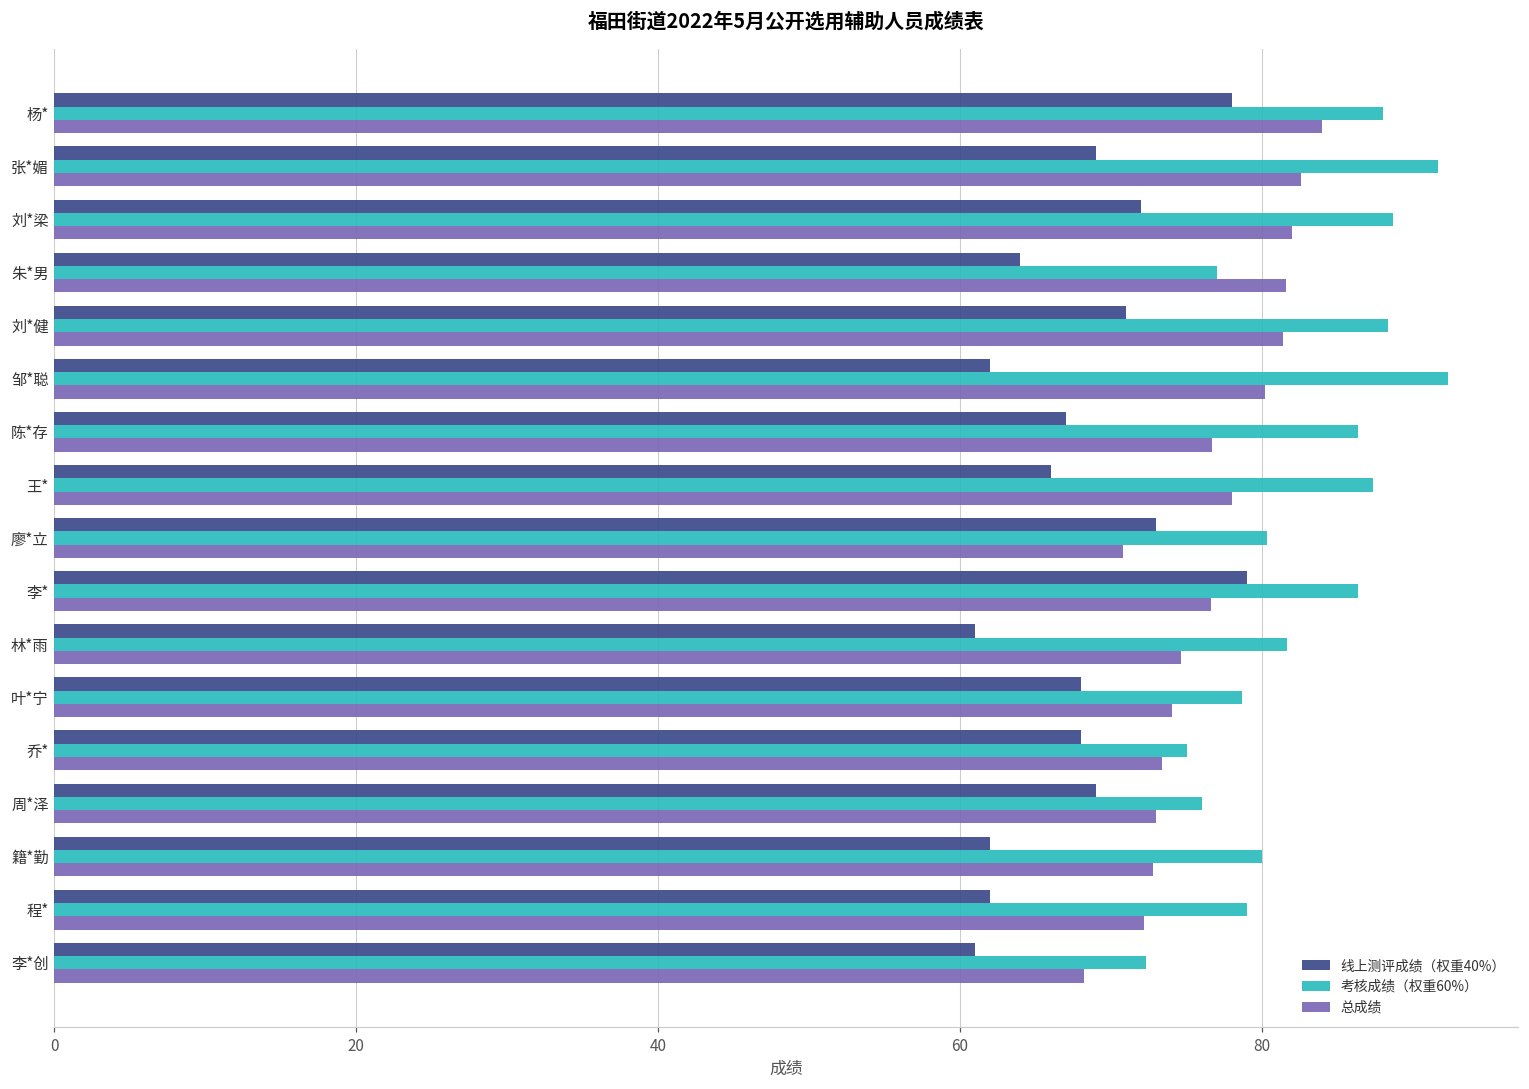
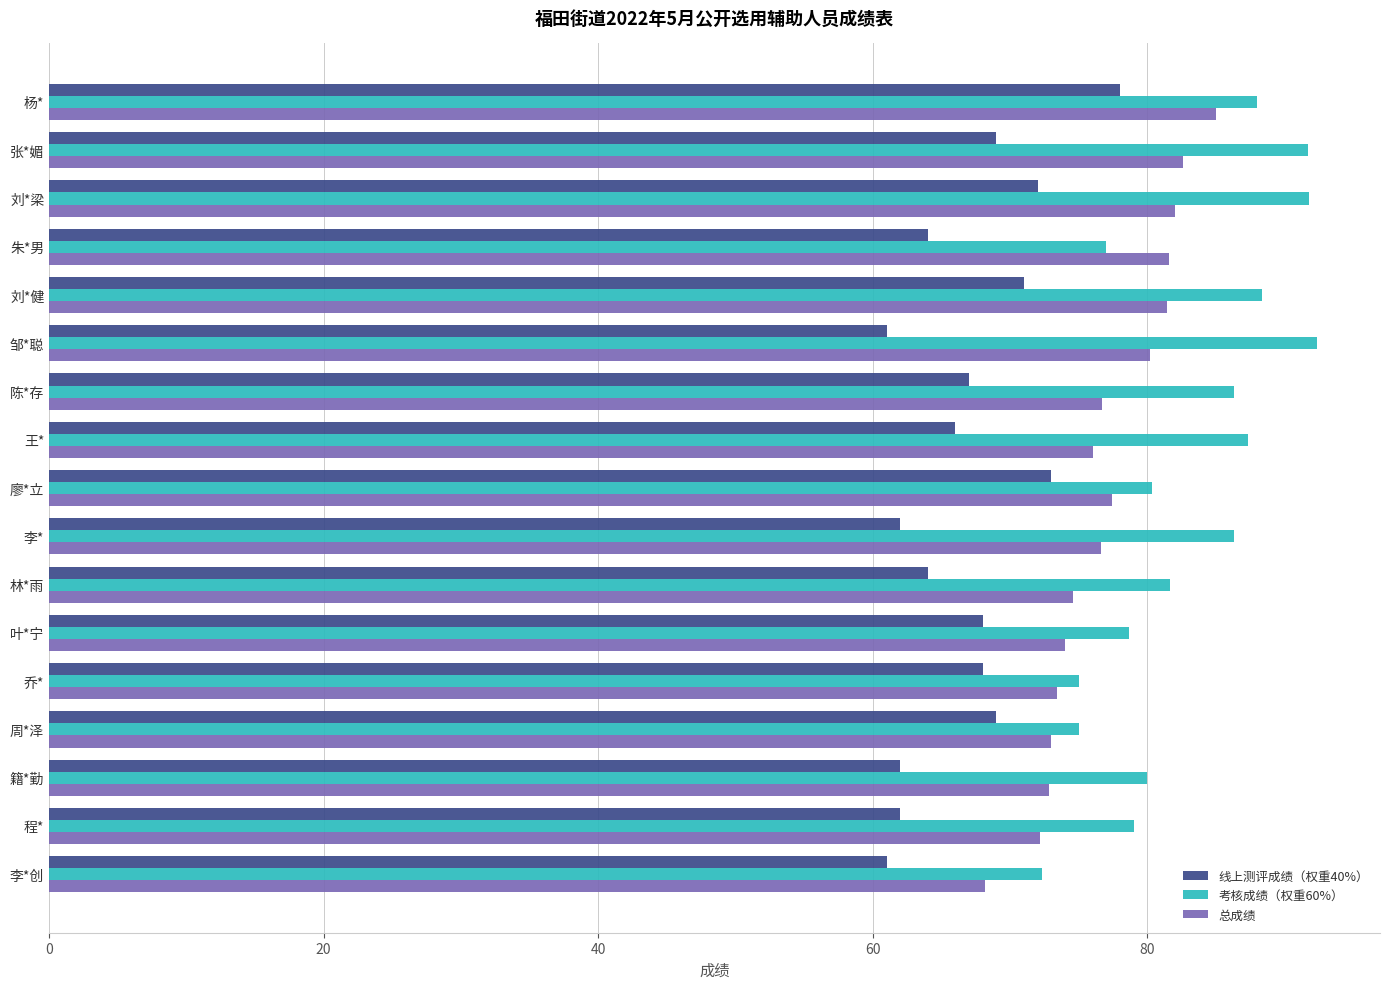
  {
    "线上测评成绩（权重40%）": {
      "杨*": 78,
      "张*媚": 69,
      "刘*梁": 72,
      "朱*男": 64,
      "刘*健": 71,
-     "邹*聪": 62,
+     "邹*聪": 61,
      "陈*存": 67,
      "王*": 66,
      "廖*立": 73,
-     "李*": 79,
-     "林*雨": 61,
+     "李*": 62,
+     "林*雨": 64,
      "叶*宁": 68,
      "乔*": 68,
      "周*泽": 69,
      "籍*勤": 62,
      "程*": 62,
      "李*创": 61
    },
    "考核成绩（权重60%）": {
      "杨*": 88.0,
      "张*媚": 91.7,
-     "刘*梁": 88.7,
+     "刘*梁": 91.8,
      "朱*男": 77.0,
      "刘*健": 88.3,
      "邹*聪": 92.3,
      "陈*存": 86.3,
      "王*": 87.3,
      "廖*立": 80.3,
      "李*": 86.3,
      "林*雨": 81.7,
      "叶*宁": 78.7,
      "乔*": 75.0,
-     "周*泽": 76,
+     "周*泽": 75,
      "籍*勤": 80.0,
      "程*": 79.0,
      "李*创": 72.3
    },
    "总成绩": {
-     "杨*": 84,
+     "杨*": 85,
      "张*媚": 82.6,
      "刘*梁": 82.0,
      "朱*男": 81.6,
      "刘*健": 81.4,
      "邹*聪": 80.2,
      "陈*存": 76.7,
-     "王*": 78.0,
-     "廖*立": 70.8,
+     "王*": 76.0,
+     "廖*立": 77.4,
      "李*": 76.6,
      "林*雨": 74.6,
      "叶*宁": 74.0,
      "乔*": 73.4,
      "周*泽": 73.0,
      "籍*勤": 72.8,
      "程*": 72.2,
      "李*创": 68.2
    }
  }
